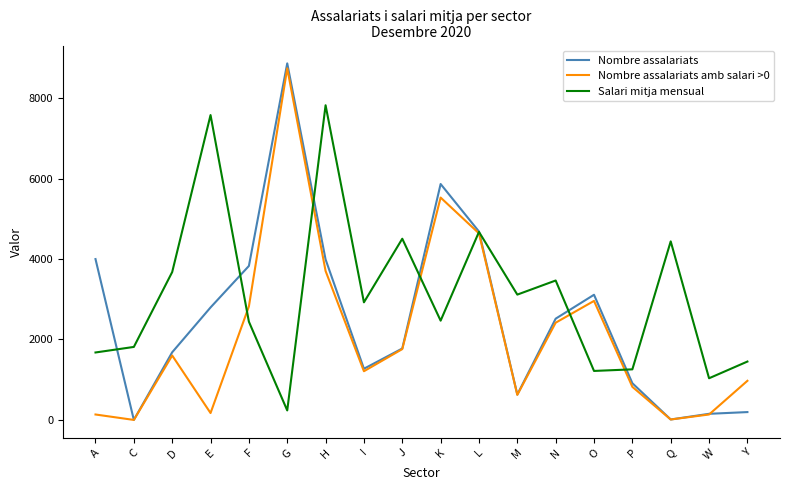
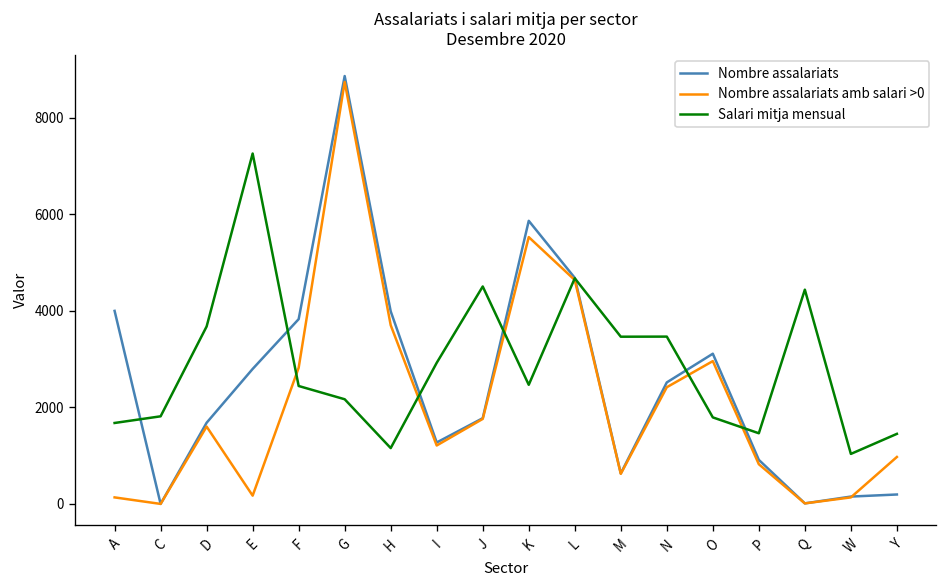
  {
    "Nombre assalariats": {
      "A": 4000,
      "D": 1700,
      "E": 2800,
      "F": 3800,
      "G": 8900,
      "H": 4000,
      "K": 5900,
      "N": 2500,
      "O": 3100,
      "P": 900,
      "Y": 200
    },
    "Nombre assalariats amb salari >0": {
      "A": 100,
      "D": 1600,
      "E": 200,
      "F": 2800,
      "G": 8700,
      "H": 3700,
      "K": 5500,
      "N": 2400,
      "O": 3000,
      "P": 800,
      "Y": 1000
    },
    "Salari mitja mensual": {
      "A": 1700,
      "C": 1800,
      "D": 3700,
-     "E": 7600,
+     "E": 7300,
      "F": 2400,
-     "G": 200,
-     "H": 7800,
+     "G": 2200,
+     "H": 1200,
      "I": 2900,
      "J": 4500,
      "K": 2500,
-     "M": 3100,
+     "M": 3500,
      "N": 3500,
-     "O": 1200,
-     "P": 1300,
+     "O": 1800,
+     "P": 1500,
      "Q": 4400,
      "W": 1000,
      "Y": 1500
    }
  }
